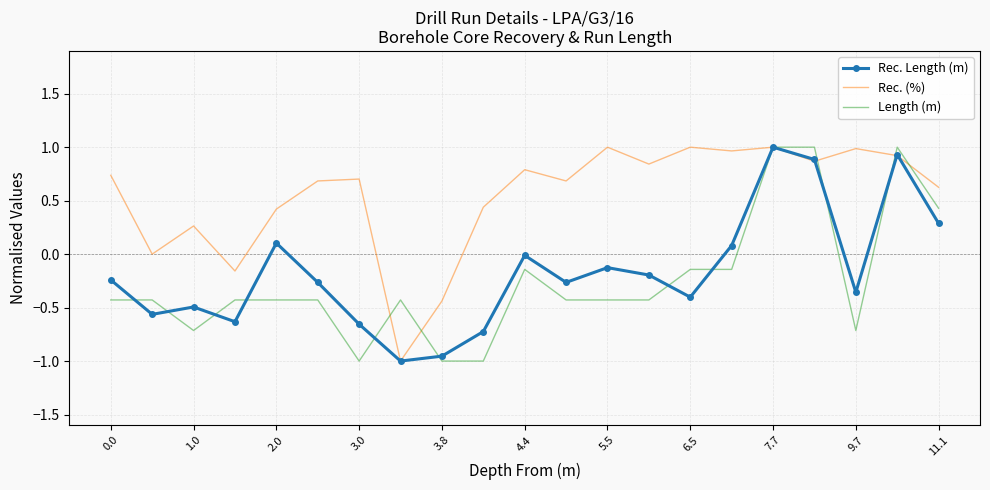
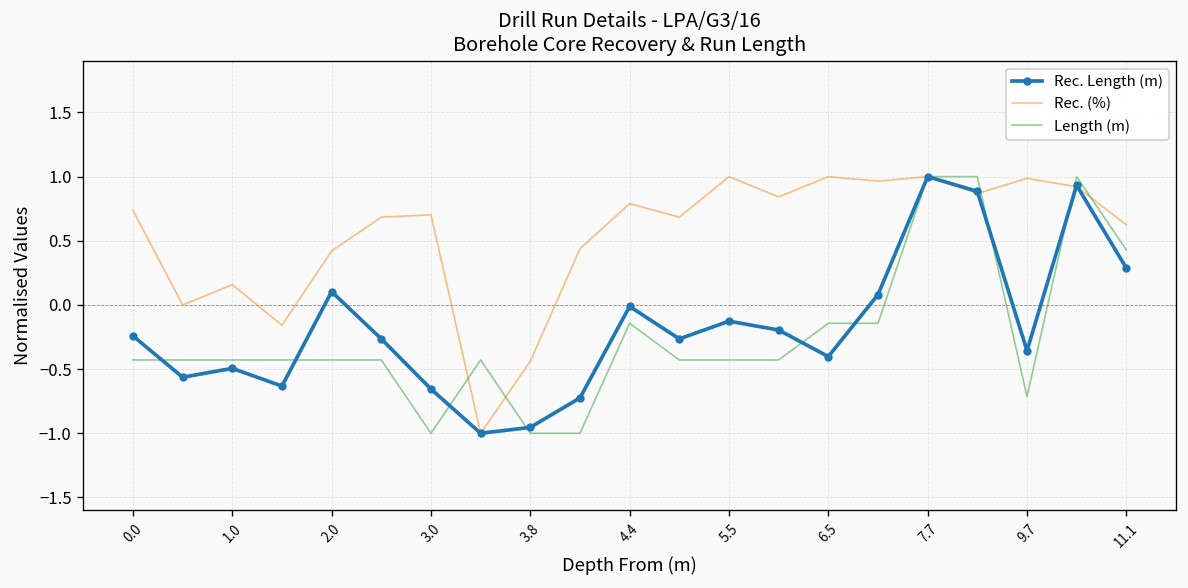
  {
    "Rec. Length (m)": {
      "0.0": -0.24,
      "1.0": -0.49,
      "2.0": 0.10,
      "3.0": -0.66,
      "3.8": -0.95,
      "4.4": -0.01,
      "5.5": -0.13,
      "6.5": -0.40,
      "9.7": -0.36,
      "11.1": 0.29
    },
    "Rec. (%)": {
      "0.0": 0.74,
-     "1.0": 0.26,
+     "1.0": 0.16,
      "2.0": 0.42,
      "3.0": 0.70,
      "3.8": -0.44,
      "4.4": 0.79,
      "5.5": 1.00,
      "6.5": 1.00,
      "9.7": 0.99,
      "11.1": 0.62
    },
    "Length (m)": {
      "0.0": -0.43,
-     "1.0": -0.71,
+     "1.0": -0.43,
      "2.0": -0.43,
      "3.0": -1.00,
      "3.8": -1.00,
      "4.4": -0.14,
      "5.5": -0.43,
      "6.5": -0.14,
      "9.7": -0.71,
      "11.1": 0.43
    }
  }
